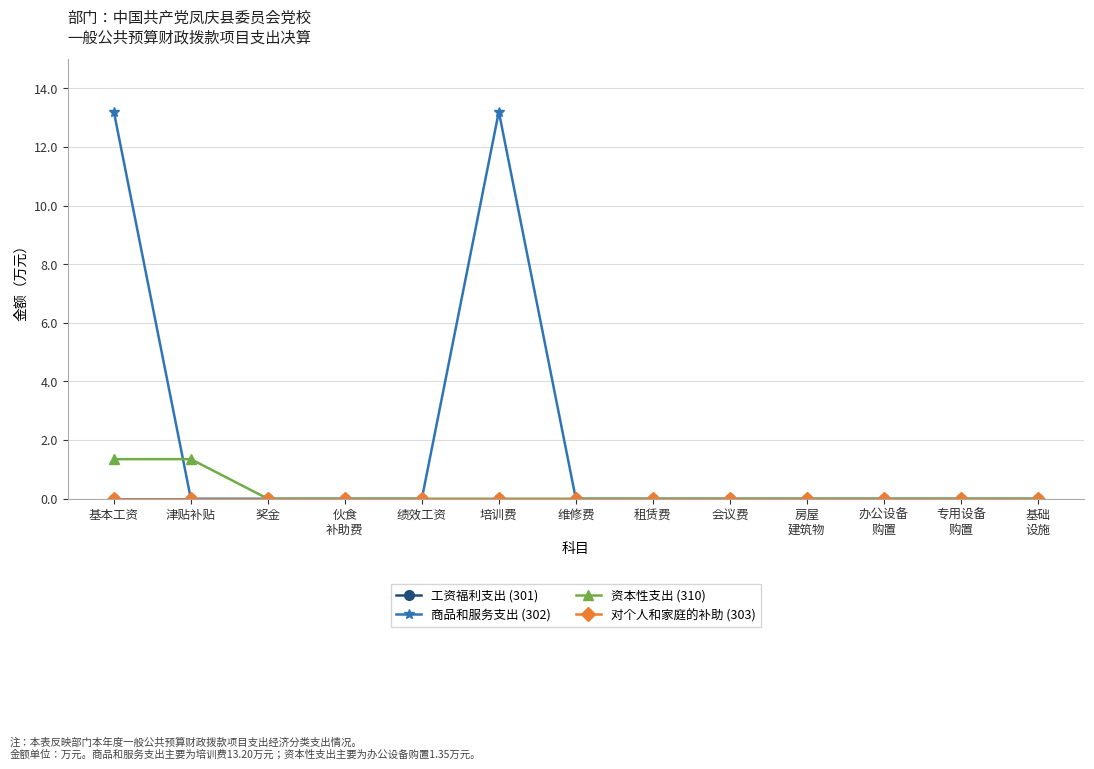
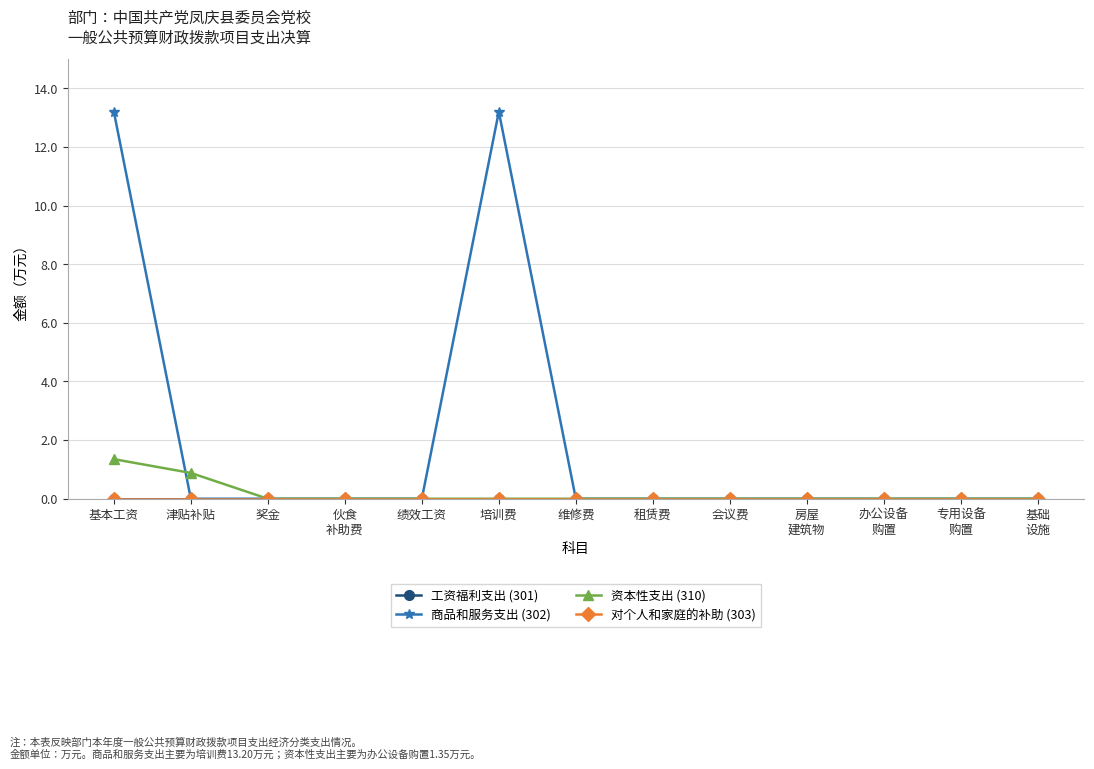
  {
    "对个人和家庭的补助 (303)": {
      "基本工资": 0.0
    },
    "商品和服务支出 (302)": {
      "基本工资": 13.2,
      "培训费": 13.2
    },
    "资本性支出 (310)": {
      "基本工资": 1.4,
-     "津贴补贴": 1.4
+     "津贴补贴": 0.9
    }
  }
